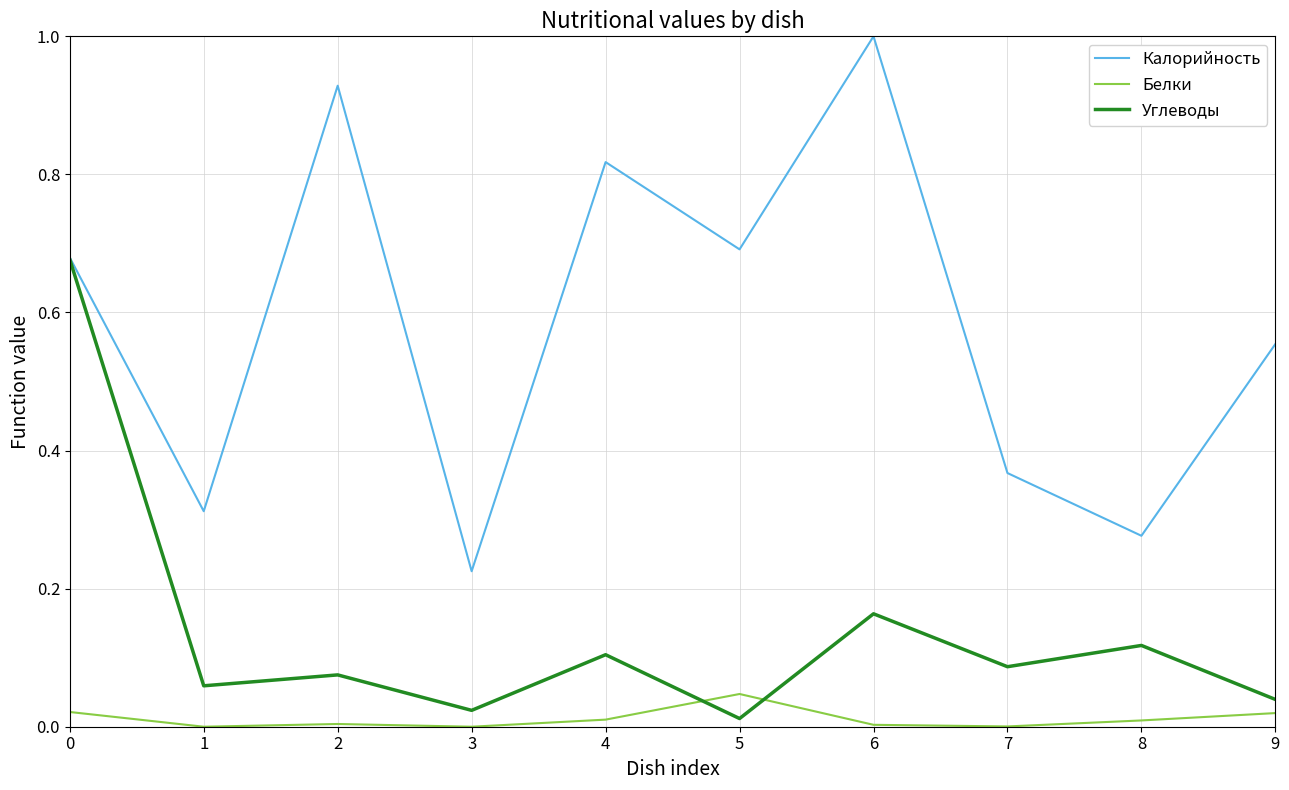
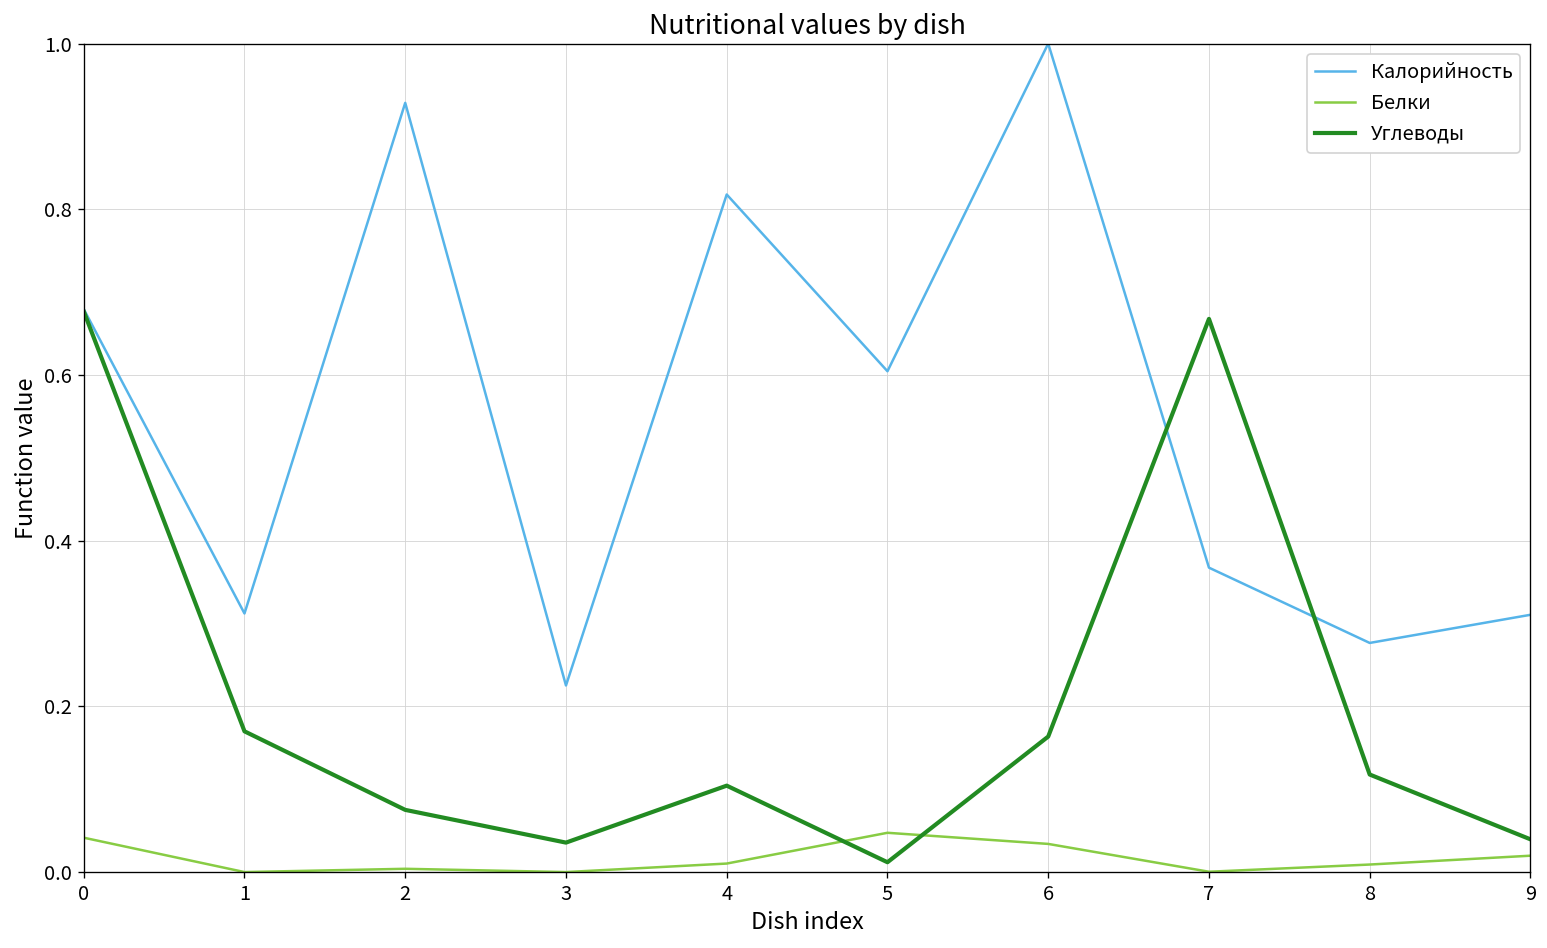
  {
    "Калорийность": {
      "1": 0.31,
      "2": 0.93,
      "3": 0.23,
      "4": 0.82,
-     "5": 0.69,
+     "5": 0.60,
      "6": 1.00,
      "7": 0.37,
      "8": 0.28,
-     "9": 0.55
+     "9": 0.31
    },
    "Белки": {
-     "0": 0.02,
+     "0": 0.04,
      "1": 0.00,
      "2": 0.00,
      "3": 0.00,
      "4": 0.01,
      "5": 0.05,
-     "6": 0.00,
+     "6": 0.03,
      "7": 0.00,
      "8": 0.01,
      "9": 0.02
    },
    "Углеводы": {
-     "1": 0.06,
+     "1": 0.17,
      "2": 0.08,
-     "3": 0.02,
+     "3": 0.04,
      "4": 0.10,
      "5": 0.01,
      "6": 0.16,
-     "7": 0.09,
+     "7": 0.67,
      "8": 0.12,
      "9": 0.04
    }
  }
